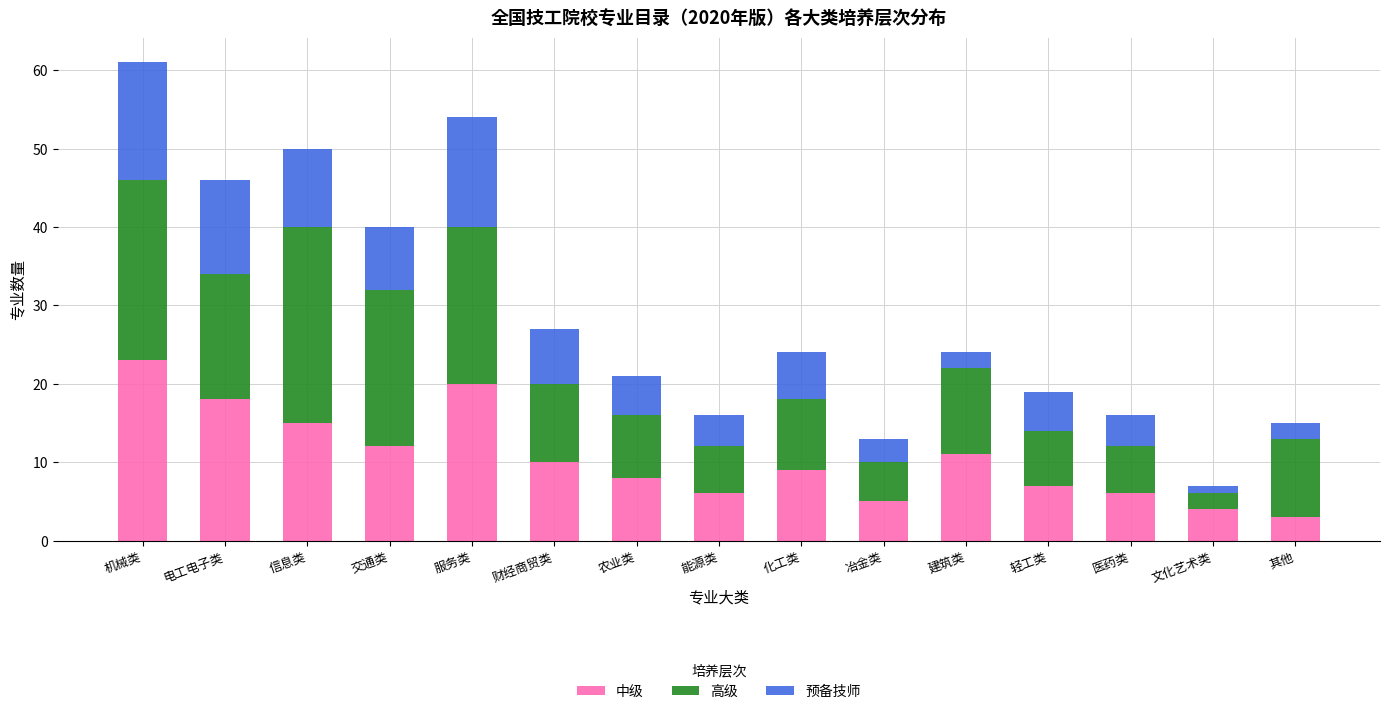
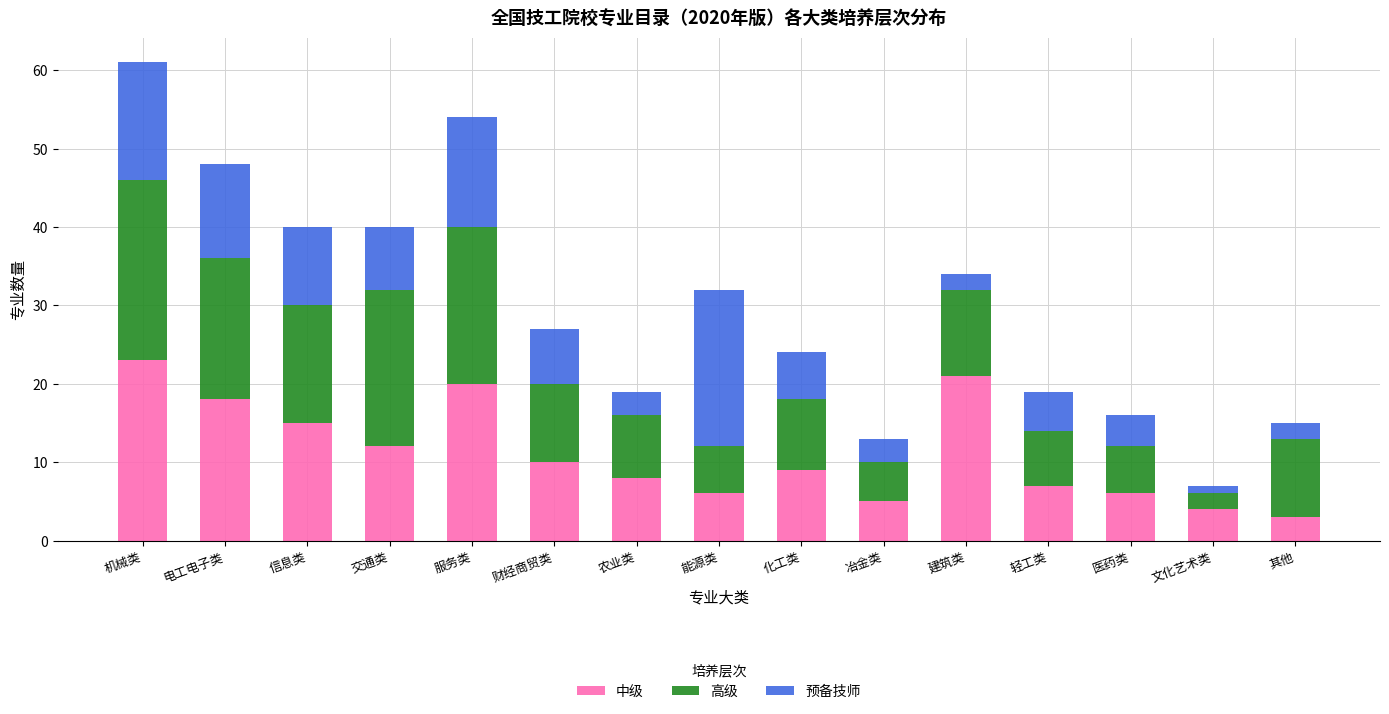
  {
    "中级": {
      "机械类": 23,
      "电工电子类": 18,
      "信息类": 15,
      "交通类": 12,
      "服务类": 20,
      "财经商贸类": 10,
      "农业类": 8,
      "能源类": 6,
      "化工类": 9,
      "冶金类": 5,
-     "建筑类": 11,
+     "建筑类": 21,
      "轻工类": 7,
      "医药类": 6,
      "文化艺术类": 4,
      "其他": 3
    },
    "高级": {
      "机械类": 23,
-     "电工电子类": 16,
-     "信息类": 25,
+     "电工电子类": 18,
+     "信息类": 15,
      "交通类": 20,
      "服务类": 20,
      "财经商贸类": 10,
      "农业类": 8,
      "能源类": 6,
      "化工类": 9,
      "冶金类": 5,
      "建筑类": 11,
      "轻工类": 7,
      "医药类": 6,
      "文化艺术类": 2,
      "其他": 10
    },
    "预备技师": {
      "机械类": 15,
      "电工电子类": 12,
      "信息类": 10,
      "交通类": 8,
      "服务类": 14,
      "财经商贸类": 7,
-     "农业类": 5,
-     "能源类": 4,
+     "农业类": 3,
+     "能源类": 20,
      "化工类": 6,
      "冶金类": 3,
      "建筑类": 2,
      "轻工类": 5,
      "医药类": 4,
      "文化艺术类": 1,
      "其他": 2
    }
  }
